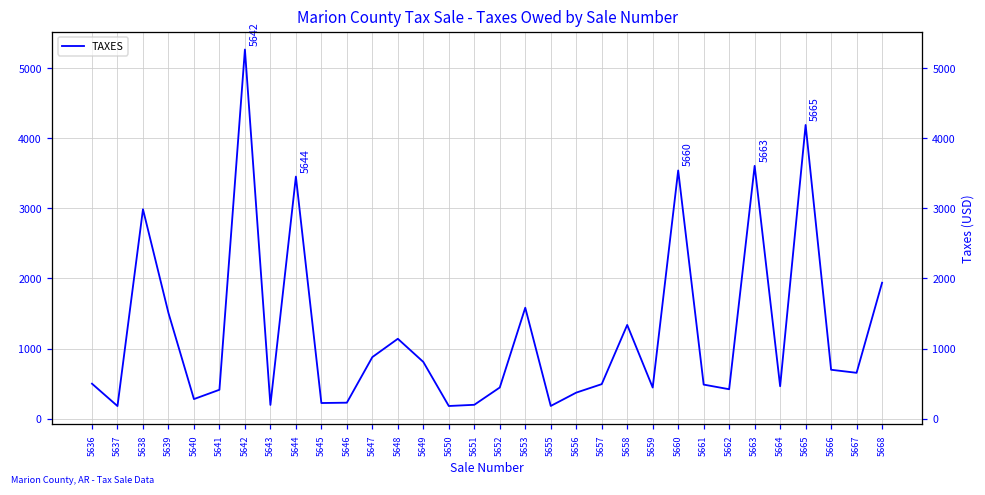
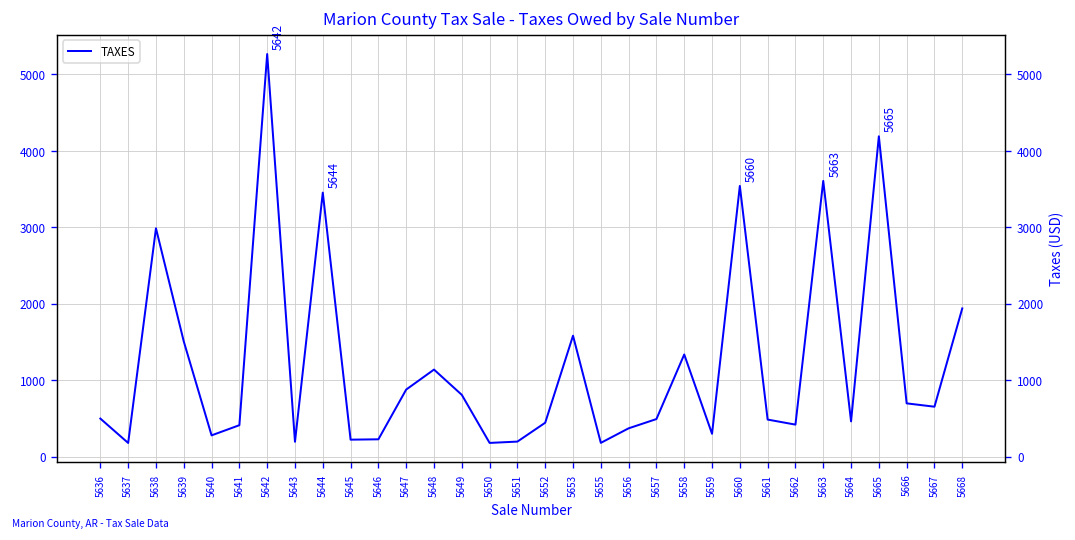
  {
    "5636": 500,
    "5637": 200,
    "5638": 3000,
    "5639": 1500,
    "5640": 300,
    "5641": 400,
    "5643": 200,
    "5645": 200,
    "5646": 200,
    "5647": 900,
    "5648": 1100,
    "5649": 800,
    "5650": 200,
    "5651": 200,
    "5652": 400,
    "5653": 1600,
    "5655": 200,
    "5656": 400,
    "5657": 500,
    "5658": 1300,
-   "5659": 400,
+   "5659": 300,
    "5661": 500,
    "5662": 400,
    "5664": 500,
    "5666": 700,
    "5667": 700,
    "5668": 1900
  }
